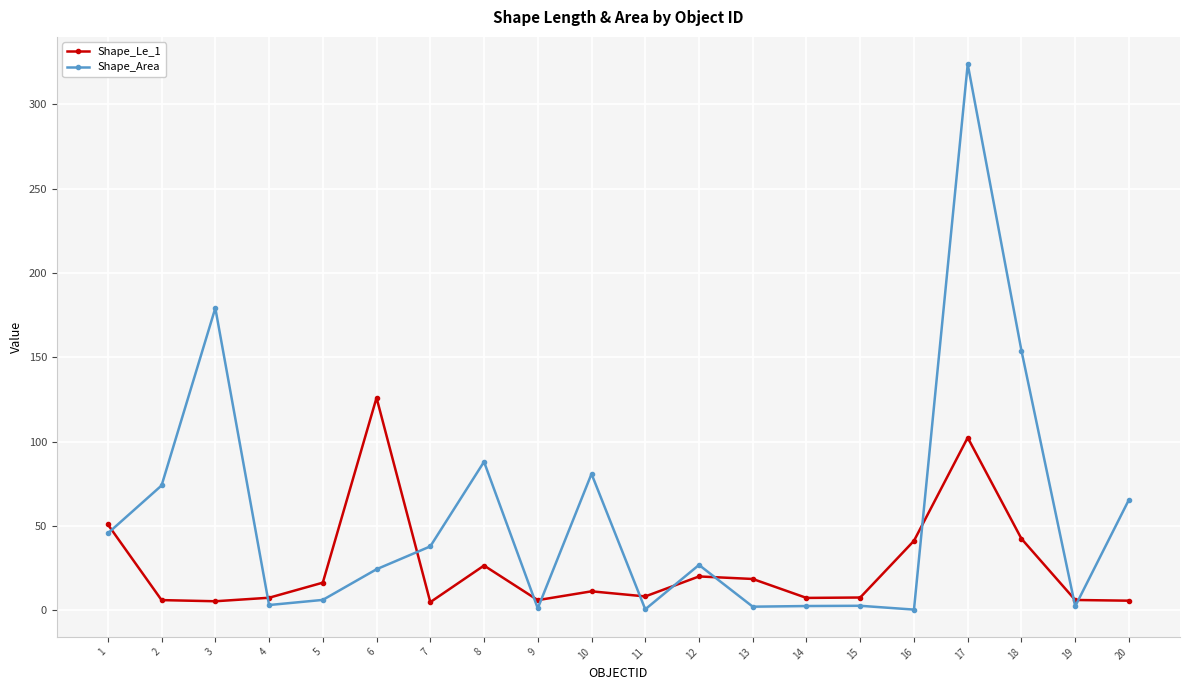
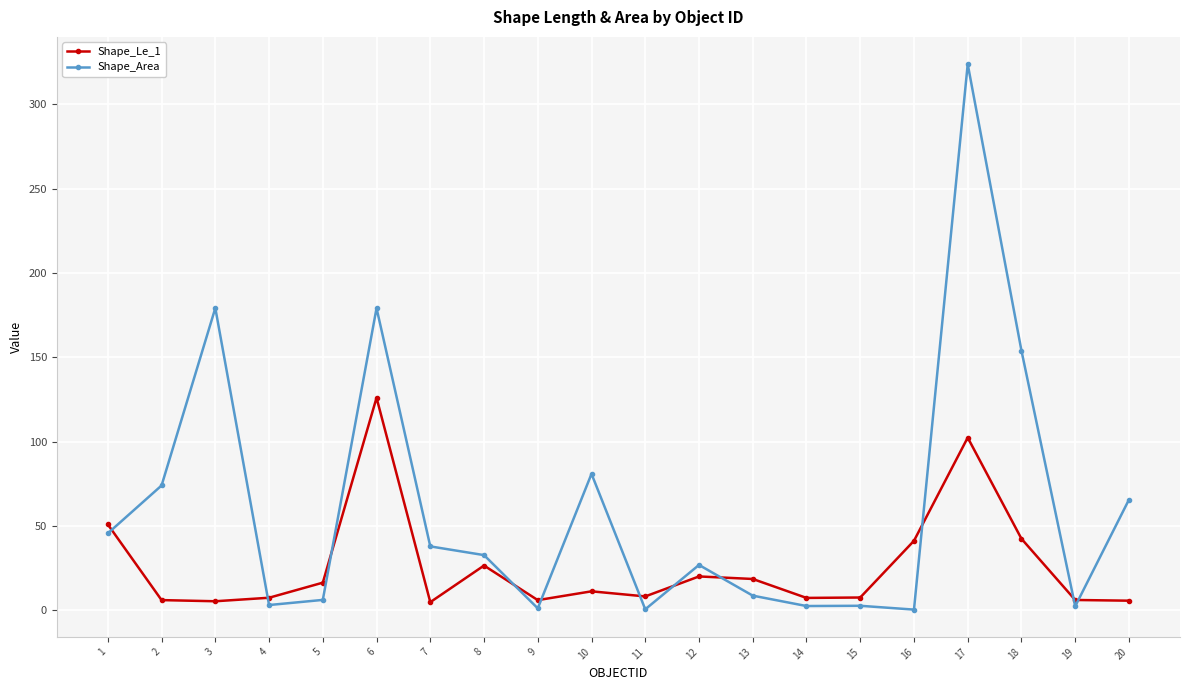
  {
    "Shape_Le_1": {
      "1": 51,
      "2": 6,
      "3": 5,
      "4": 7,
      "5": 16,
      "6": 126,
      "7": 5,
      "8": 27,
      "9": 6,
      "10": 11,
      "11": 8,
      "12": 20,
      "13": 19,
      "14": 7,
      "15": 8,
      "16": 41,
      "17": 102,
      "18": 42,
      "19": 6,
      "20": 6
    },
    "Shape_Area": {
      "1": 46,
      "2": 74,
      "3": 179,
      "4": 3,
      "5": 6,
-     "6": 24,
+     "6": 179,
      "7": 38,
-     "8": 88,
+     "8": 33,
      "9": 1,
      "10": 81,
      "11": 1,
      "12": 27,
-     "13": 2,
+     "13": 9,
      "14": 3,
      "15": 3,
      "16": 0,
      "17": 324,
      "18": 154,
      "19": 2,
      "20": 66
    }
  }
